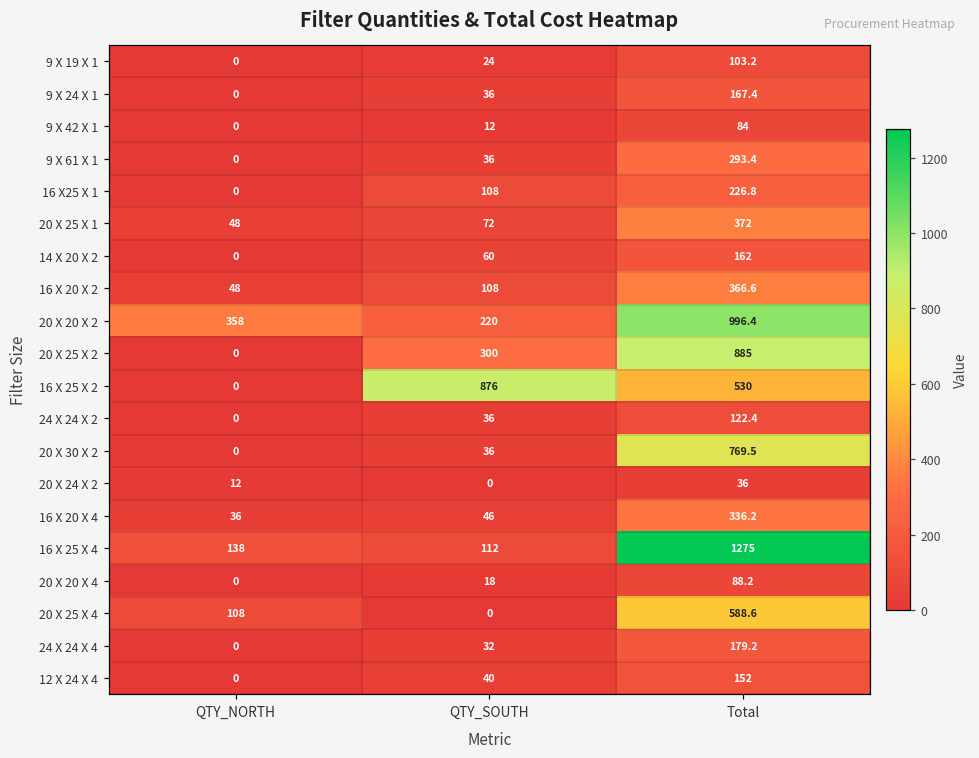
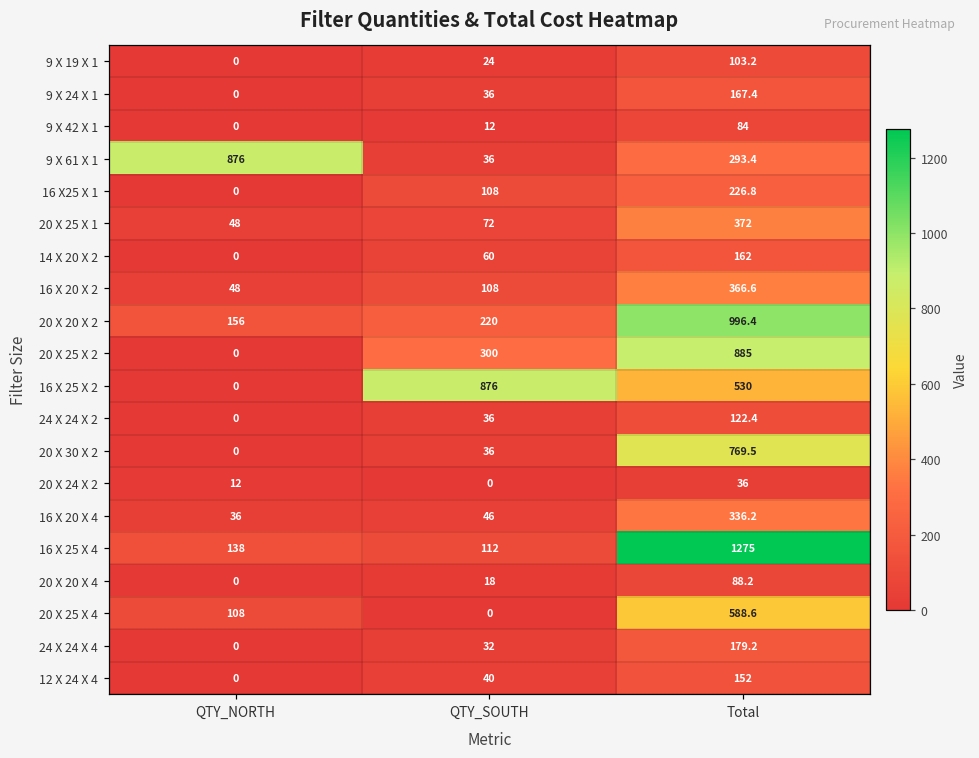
  {
    "9 X 19 X 1": {
      "QTY_NORTH": 0,
      "QTY_SOUTH": 24,
      "Total": 103.2
    },
    "9 X 24 X 1": {
      "QTY_NORTH": 0,
      "QTY_SOUTH": 36,
      "Total": 167.4
    },
    "9 X 42 X 1": {
      "QTY_NORTH": 0,
      "QTY_SOUTH": 12,
      "Total": 84
    },
    "9 X 61 X 1": {
-     "QTY_NORTH": 0,
+     "QTY_NORTH": 876,
      "QTY_SOUTH": 36,
      "Total": 293.4
    },
    "16 X25 X 1": {
      "QTY_NORTH": 0,
      "QTY_SOUTH": 108,
      "Total": 226.8
    },
    "20 X 25 X 1": {
      "QTY_NORTH": 48,
      "QTY_SOUTH": 72,
      "Total": 372
    },
    "14 X 20 X 2": {
      "QTY_NORTH": 0,
      "QTY_SOUTH": 60,
      "Total": 162
    },
    "16 X 20 X 2": {
      "QTY_NORTH": 48,
      "QTY_SOUTH": 108,
      "Total": 366.6
    },
    "20 X 20 X 2": {
-     "QTY_NORTH": 358,
+     "QTY_NORTH": 156,
      "QTY_SOUTH": 220,
      "Total": 996.4
    },
    "20 X 25 X 2": {
      "QTY_NORTH": 0,
      "QTY_SOUTH": 300,
      "Total": 885
    },
    "16 X 25 X 2": {
      "QTY_NORTH": 0,
      "QTY_SOUTH": 876,
      "Total": 530
    },
    "24 X 24 X 2": {
      "QTY_NORTH": 0,
      "QTY_SOUTH": 36,
      "Total": 122.4
    },
    "20 X 30 X 2": {
      "QTY_NORTH": 0,
      "QTY_SOUTH": 36,
      "Total": 769.5
    },
    "20 X 24 X 2": {
      "QTY_NORTH": 12,
      "QTY_SOUTH": 0,
      "Total": 36
    },
    "16 X 20 X 4": {
      "QTY_NORTH": 36,
      "QTY_SOUTH": 46,
      "Total": 336.2
    },
    "16 X 25 X 4": {
      "QTY_NORTH": 138,
      "QTY_SOUTH": 112,
      "Total": 1275
    },
    "20 X 20 X 4": {
      "QTY_NORTH": 0,
      "QTY_SOUTH": 18,
      "Total": 88.2
    },
    "20 X 25 X 4": {
      "QTY_NORTH": 108,
      "QTY_SOUTH": 0,
      "Total": 588.6
    },
    "24 X 24 X 4": {
      "QTY_NORTH": 0,
      "QTY_SOUTH": 32,
      "Total": 179.2
    },
    "12 X 24 X 4": {
      "QTY_NORTH": 0,
      "QTY_SOUTH": 40,
      "Total": 152
    }
  }
